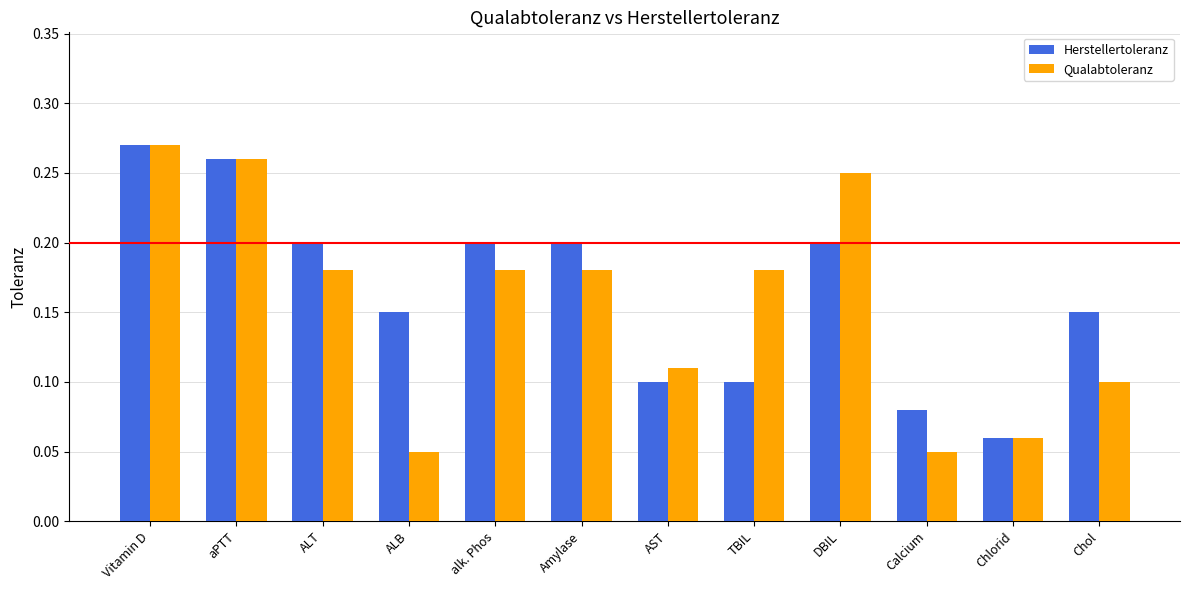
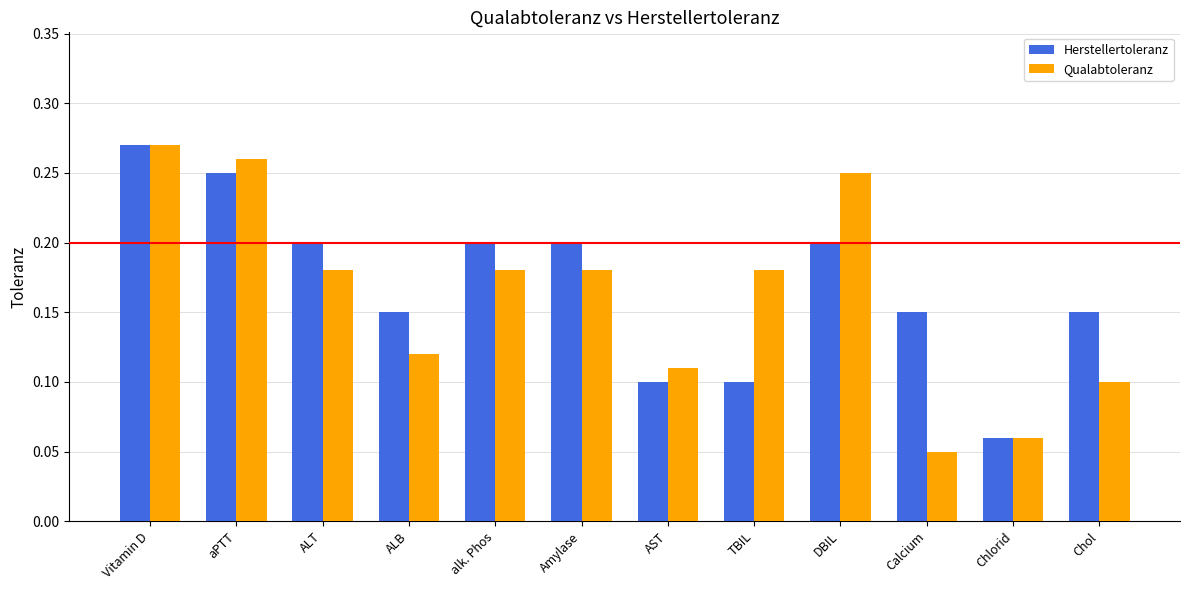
  {
    "Herstellertoleranz": {
      "Vitamin D": 0.27,
-     "aPTT": 0.26,
+     "aPTT": 0.25,
      "ALT": 0.20,
      "ALB": 0.15,
      "alk. Phos": 0.20,
      "Amylase": 0.20,
      "AST": 0.10,
      "TBIL": 0.10,
      "DBIL": 0.20,
-     "Calcium": 0.08,
+     "Calcium": 0.15,
      "Chlorid": 0.06,
      "Chol": 0.15
    },
    "Qualabtoleranz": {
      "Vitamin D": 0.27,
      "aPTT": 0.26,
      "ALT": 0.18,
-     "ALB": 0.05,
+     "ALB": 0.12,
      "alk. Phos": 0.18,
      "Amylase": 0.18,
      "AST": 0.11,
      "TBIL": 0.18,
      "DBIL": 0.25,
      "Calcium": 0.05,
      "Chlorid": 0.06,
      "Chol": 0.10
    }
  }
